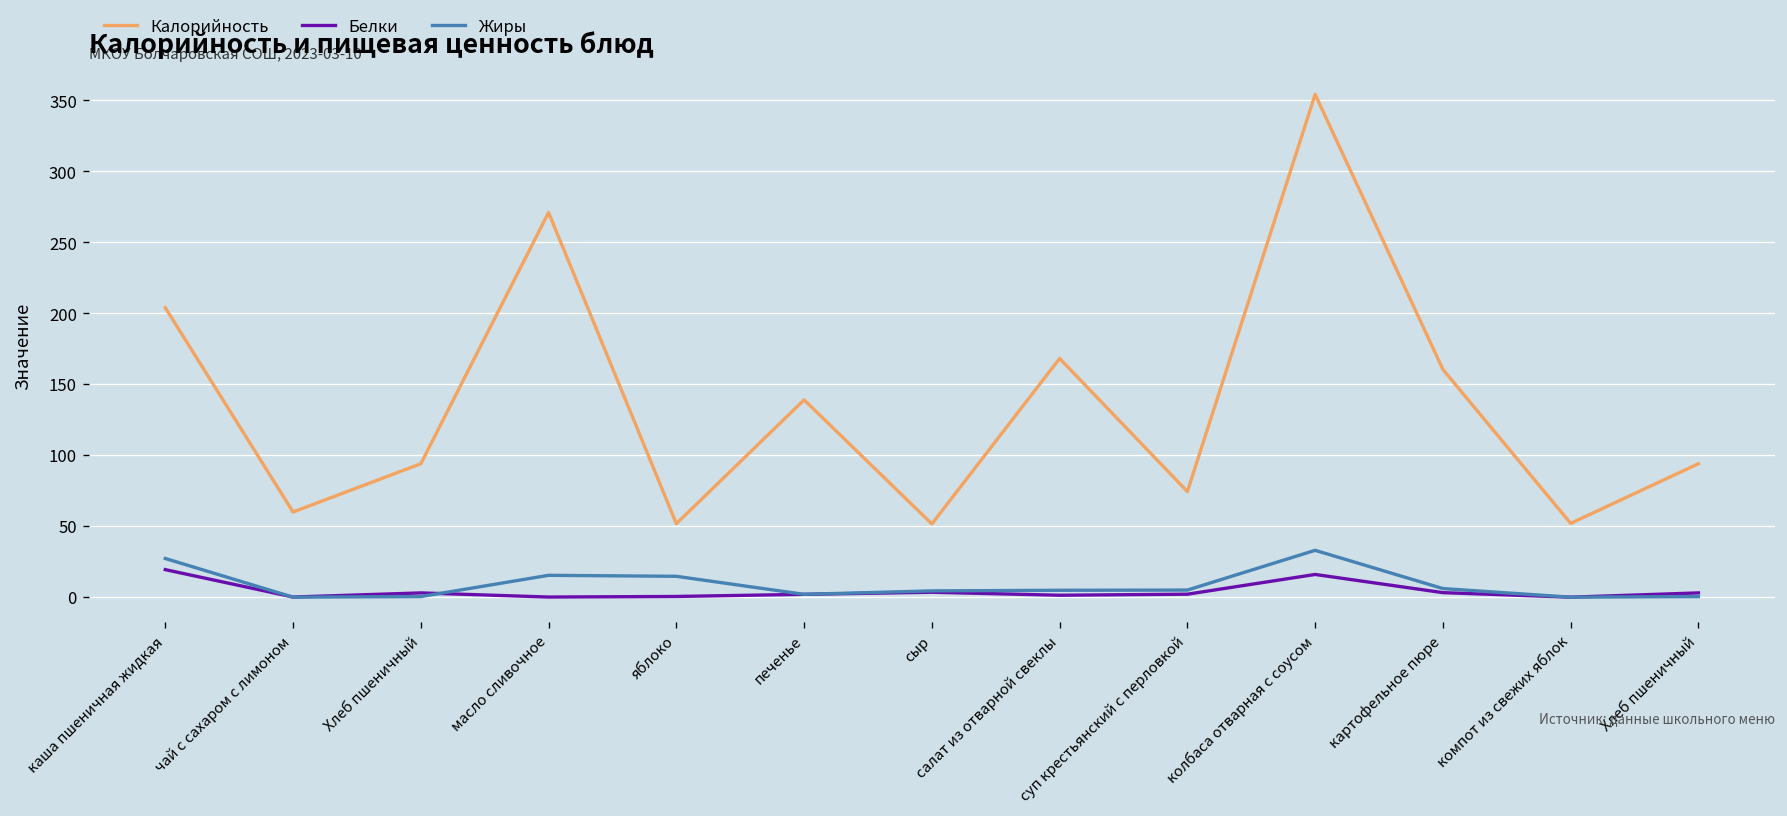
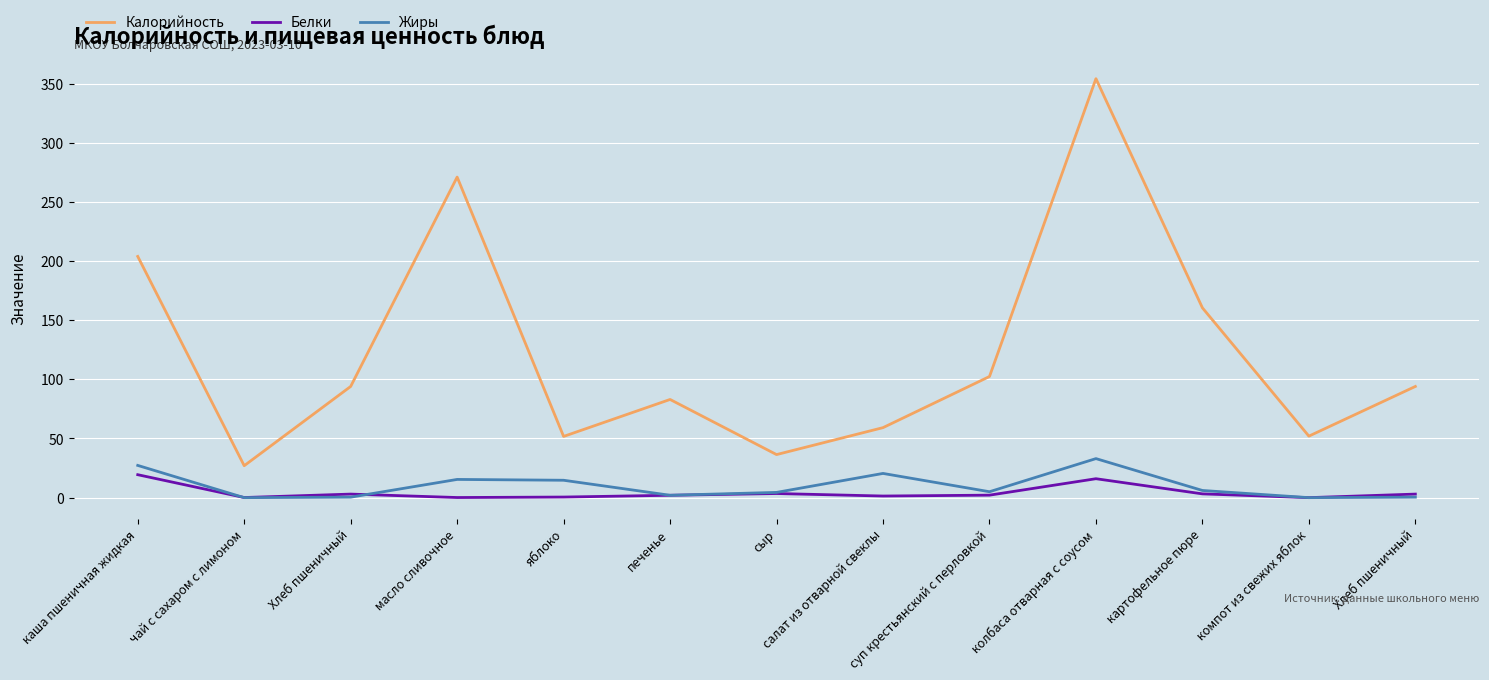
  {
    "Калорийность": {
      "каша пшеничная жидкая": 204,
-     "чай с сахаром с лимоном": 60,
+     "чай с сахаром с лимоном": 27,
      "масло сливочное": 271,
      "яблоко": 52,
-     "печенье": 139,
-     "сыр": 52,
-     "салат из отварной свеклы": 168,
-     "суп крестьянский с перловкой": 74,
+     "печенье": 83,
+     "сыр": 36,
+     "салат из отварной свеклы": 59,
+     "суп крестьянский с перловкой": 102,
      "колбаса отварная с соусом": 354,
      "картофельное пюре": 160,
      "компот из свежих яблок": 52
    },
    "Белки": {
      "каша пшеничная жидкая": 19,
      "масло сливочное": 0,
      "яблоко": 1,
      "салат из отварной свеклы": 1,
      "суп крестьянский с перловкой": 2,
      "колбаса отварная с соусом": 16,
      "картофельное пюре": 3
    },
    "Жиры": {
      "каша пшеничная жидкая": 27,
      "масло сливочное": 15,
      "яблоко": 15,
-     "салат из отварной свеклы": 5,
+     "салат из отварной свеклы": 20,
      "суп крестьянский с перловкой": 5,
      "колбаса отварная с соусом": 33,
      "картофельное пюре": 6
    }
  }
